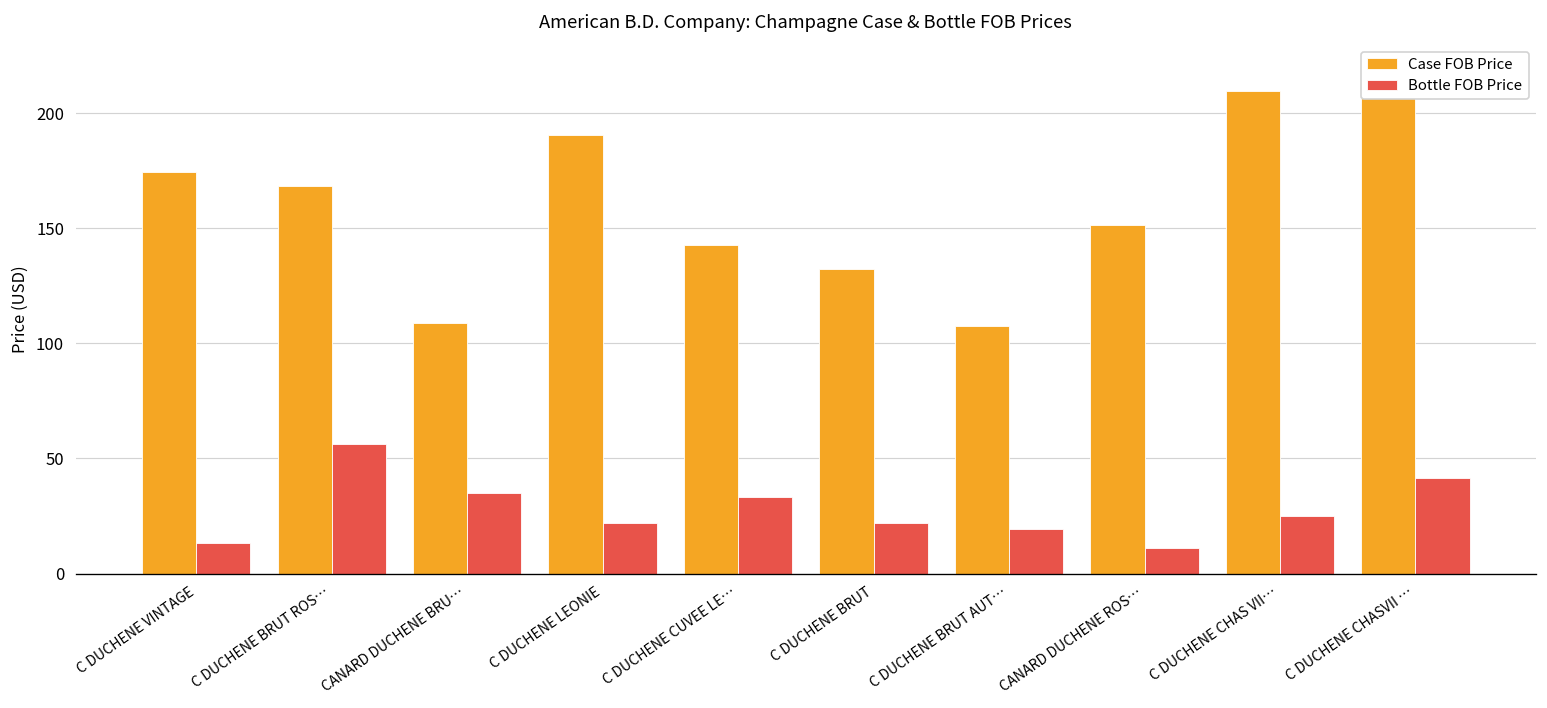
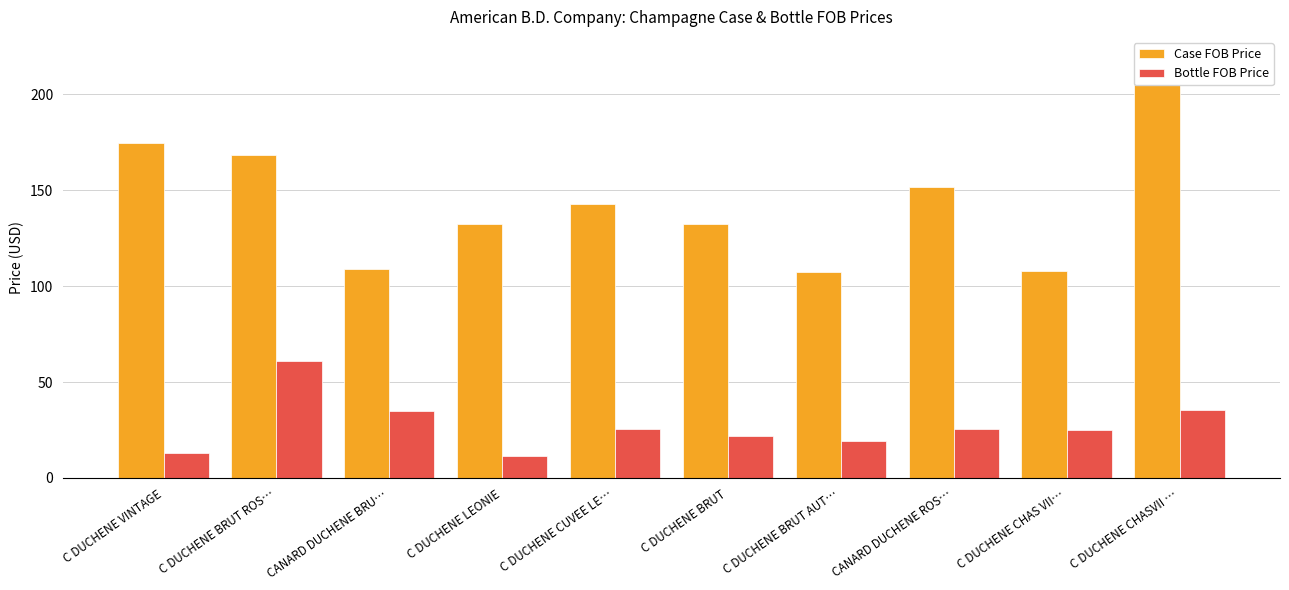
  {
    "Case FOB Price": {
      "C DUCHENE VINTAGE": 175,
      "C DUCHENE BRUT ROS…": 169,
      "CANARD DUCHENE BRU…": 109,
-     "C DUCHENE LEONIE": 190,
+     "C DUCHENE LEONIE": 132,
      "C DUCHENE CUVEE LE…": 143,
      "C DUCHENE BRUT": 132,
      "C DUCHENE BRUT AUT…": 108,
      "CANARD DUCHENE ROS…": 152,
-     "C DUCHENE CHAS VII…": 210
+     "C DUCHENE CHAS VII…": 108
    },
    "Bottle FOB Price": {
      "C DUCHENE VINTAGE": 13,
-     "C DUCHENE BRUT ROS…": 56,
+     "C DUCHENE BRUT ROS…": 61,
      "CANARD DUCHENE BRU…": 35,
-     "C DUCHENE LEONIE": 22,
-     "C DUCHENE CUVEE LE…": 33,
+     "C DUCHENE LEONIE": 12,
+     "C DUCHENE CUVEE LE…": 25,
      "C DUCHENE BRUT": 22,
      "C DUCHENE BRUT AUT…": 19,
-     "CANARD DUCHENE ROS…": 11,
+     "CANARD DUCHENE ROS…": 25,
      "C DUCHENE CHAS VII…": 25,
-     "C DUCHENE CHASVII …": 41
+     "C DUCHENE CHASVII …": 35
    }
  }
